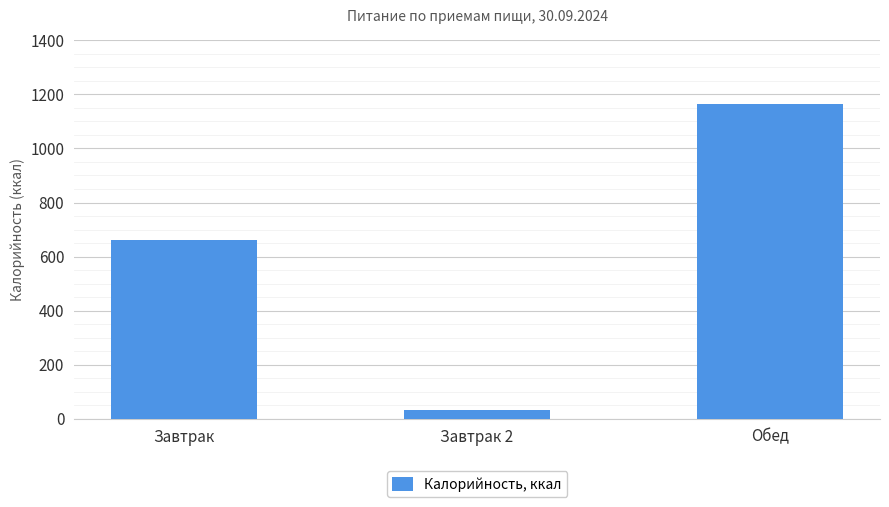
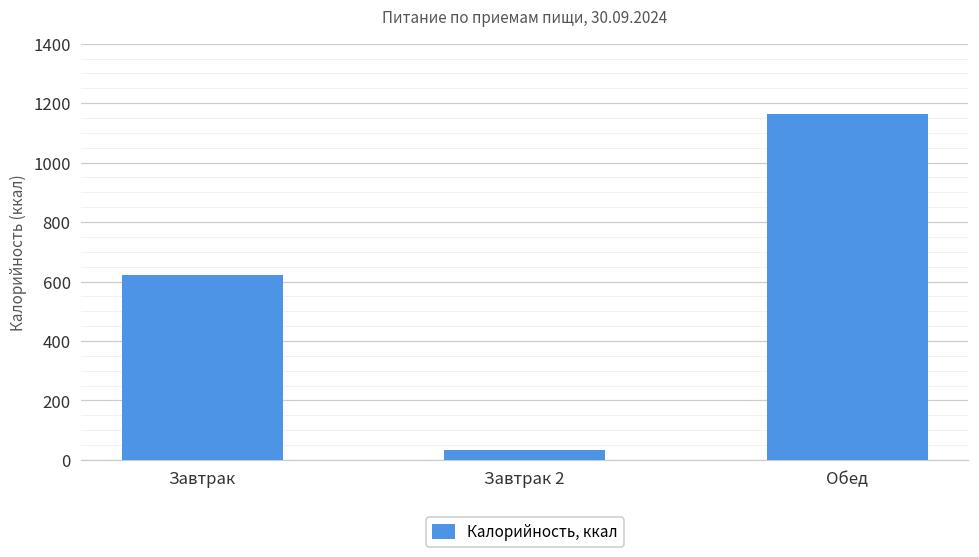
  {
-   "Завтрак": 660,
+   "Завтрак": 620,
    "Завтрак 2": 30,
    "Обед": 1160
  }
